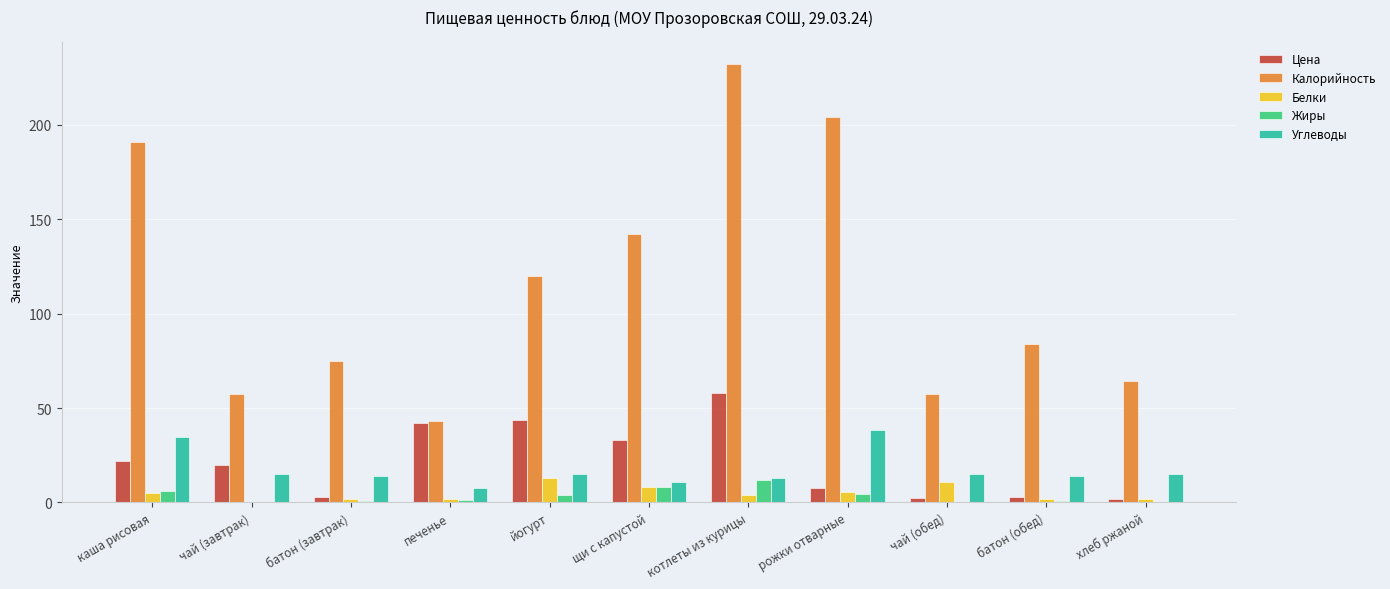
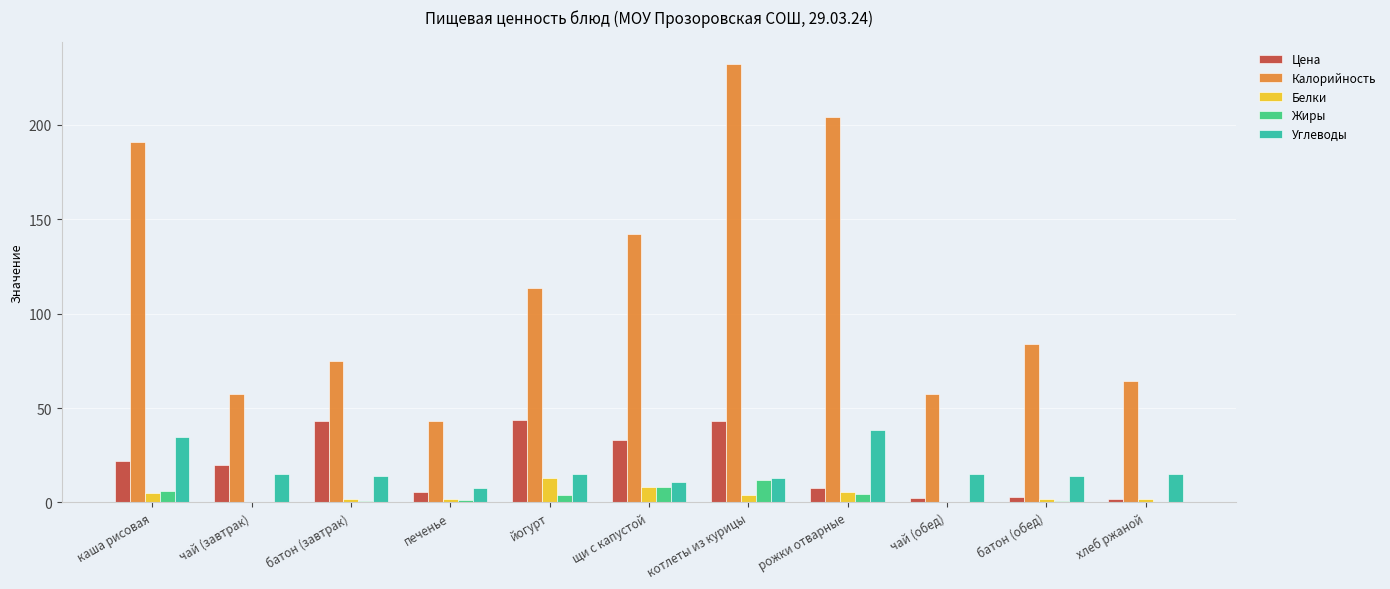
  {
    "Цена": {
      "каша рисовая": 22,
      "чай (завтрак)": 20,
-     "батон (завтрак)": 3,
-     "печенье": 42,
+     "батон (завтрак)": 43,
+     "печенье": 6,
      "йогурт": 44,
      "щи с капустой": 33,
-     "котлеты из курицы": 58,
+     "котлеты из курицы": 43,
      "рожки отварные": 8,
      "чай (обед)": 2,
      "батон (обед)": 3,
      "хлеб ржаной": 2
    },
    "Калорийность": {
      "каша рисовая": 191,
      "чай (завтрак)": 57,
      "батон (завтрак)": 75,
      "печенье": 43,
-     "йогурт": 120,
+     "йогурт": 113,
      "щи с капустой": 142,
      "котлеты из курицы": 232,
      "рожки отварные": 204,
      "чай (обед)": 57,
      "батон (обед)": 84,
      "хлеб ржаной": 64
    },
    "Белки": {
      "каша рисовая": 5,
      "батон (завтрак)": 2,
      "печенье": 2,
      "йогурт": 13,
      "щи с капустой": 8,
      "котлеты из курицы": 4,
      "рожки отварные": 5,
-     "чай (обед)": 11,
+     "чай (обед)": 0,
      "батон (обед)": 2,
      "хлеб ржаной": 2
    }
  }
